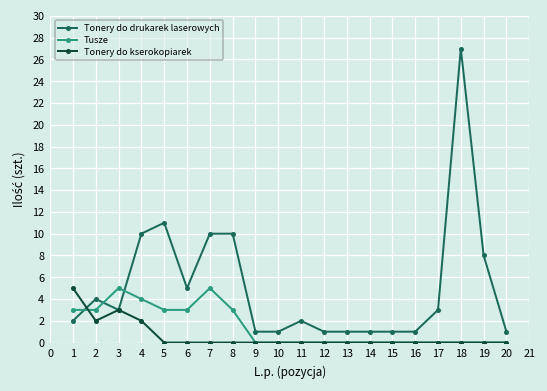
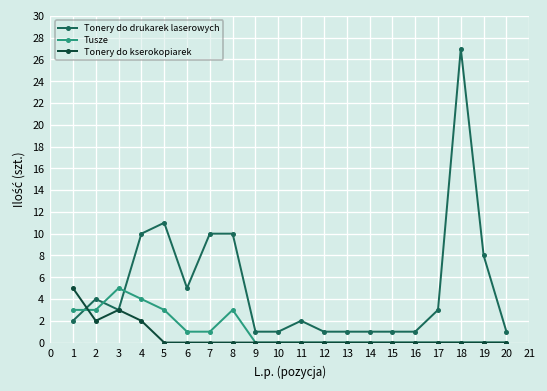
  {
    "Tusze": {
      "1": 3,
      "2": 3,
      "3": 5,
      "4": 4,
      "5": 3,
-     "6": 3,
-     "7": 5,
+     "6": 1,
+     "7": 1,
      "8": 3
    }
  }
